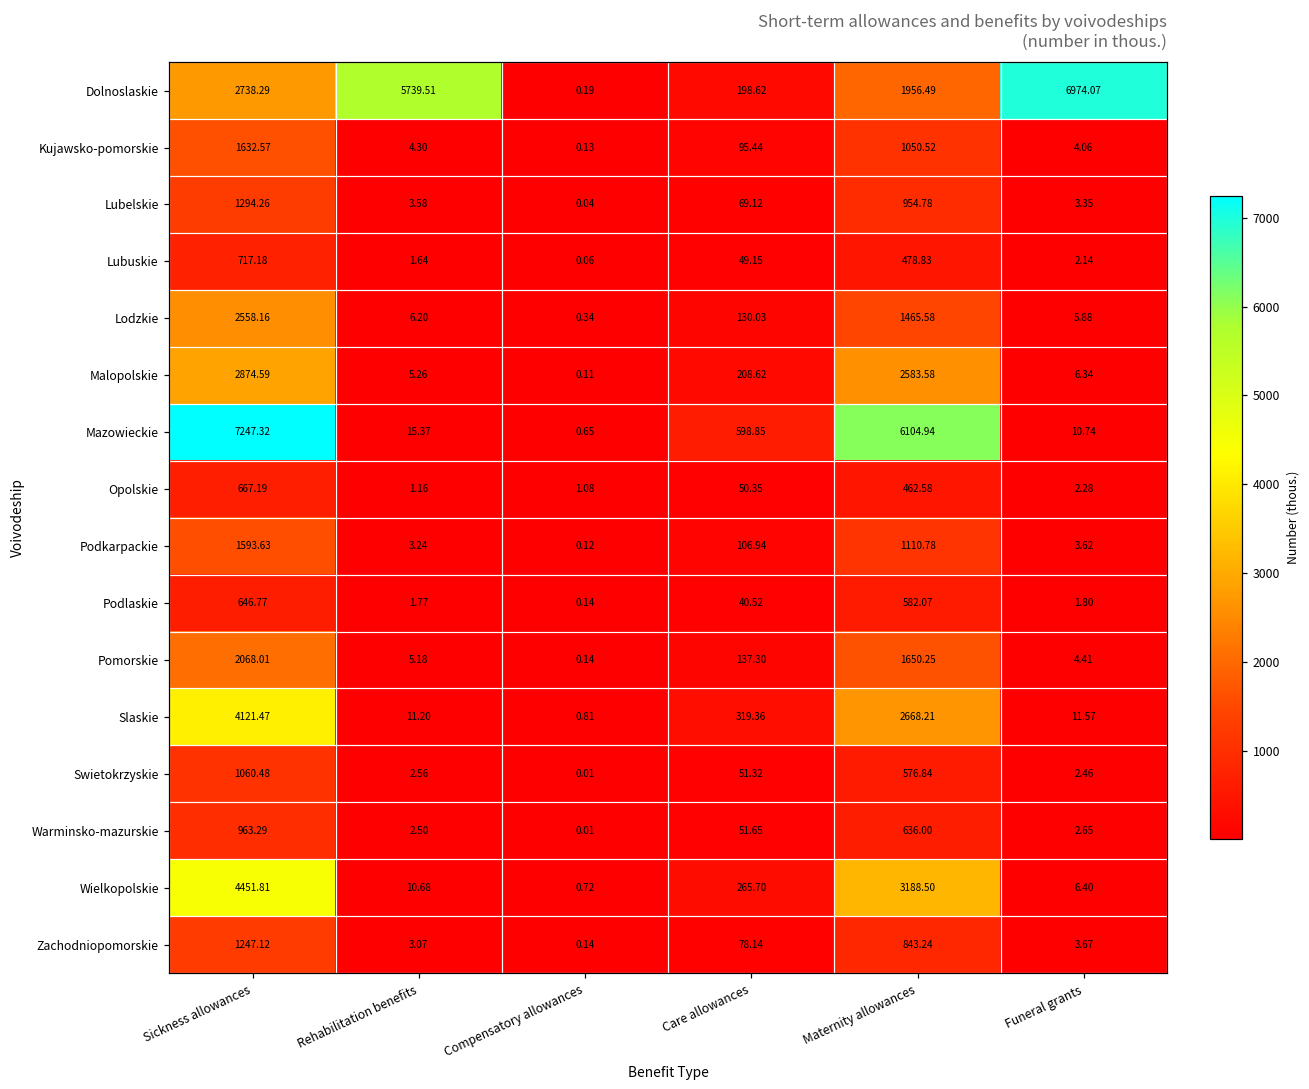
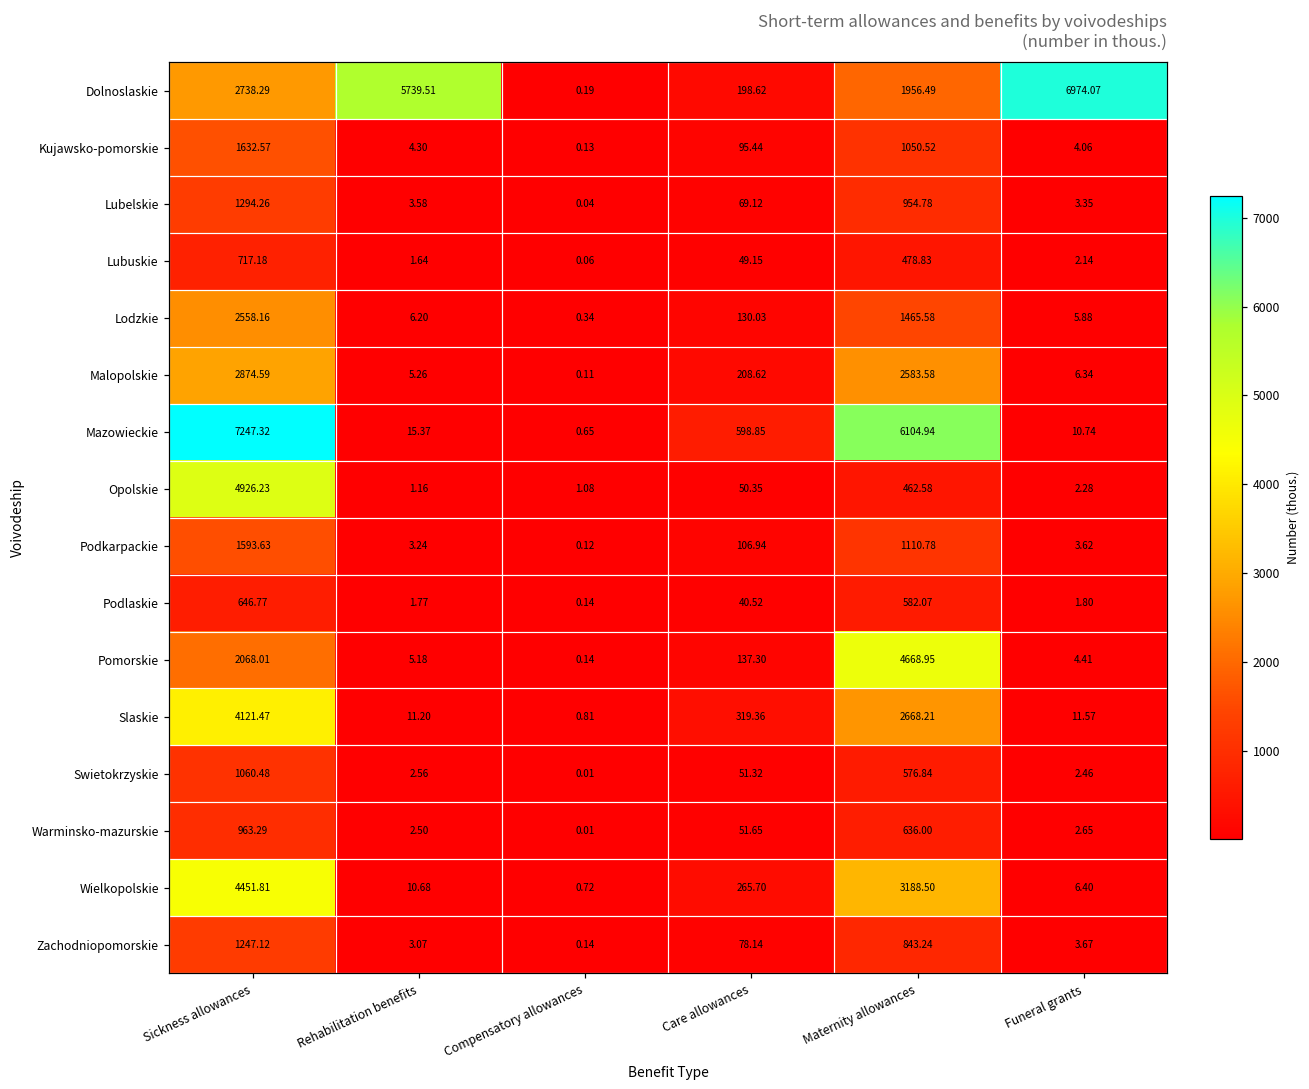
  {
    "Dolnoslaskie": {
      "Sickness allowances": 2738.29,
      "Rehabilitation benefits": 5739.51,
      "Compensatory allowances": 0.19,
      "Care allowances": 198.62,
      "Maternity allowances": 1956.49,
      "Funeral grants": 6974.07
    },
    "Kujawsko-pomorskie": {
      "Sickness allowances": 1632.57,
      "Rehabilitation benefits": 4.30,
      "Compensatory allowances": 0.13,
      "Care allowances": 95.44,
      "Maternity allowances": 1050.52,
      "Funeral grants": 4.06
    },
    "Lubelskie": {
      "Sickness allowances": 1294.26,
      "Rehabilitation benefits": 3.58,
      "Compensatory allowances": 0.04,
      "Care allowances": 69.12,
      "Maternity allowances": 954.78,
      "Funeral grants": 3.35
    },
    "Lubuskie": {
      "Sickness allowances": 717.18,
      "Rehabilitation benefits": 1.64,
      "Compensatory allowances": 0.06,
      "Care allowances": 49.15,
      "Maternity allowances": 478.83,
      "Funeral grants": 2.14
    },
    "Lodzkie": {
      "Sickness allowances": 2558.16,
      "Rehabilitation benefits": 6.20,
      "Compensatory allowances": 0.34,
      "Care allowances": 130.03,
      "Maternity allowances": 1465.58,
      "Funeral grants": 5.88
    },
    "Malopolskie": {
      "Sickness allowances": 2874.59,
      "Rehabilitation benefits": 5.26,
      "Compensatory allowances": 0.11,
      "Care allowances": 208.62,
      "Maternity allowances": 2583.58,
      "Funeral grants": 6.34
    },
    "Mazowieckie": {
      "Sickness allowances": 7247.32,
      "Rehabilitation benefits": 15.37,
      "Compensatory allowances": 0.65,
      "Care allowances": 598.85,
      "Maternity allowances": 6104.94,
      "Funeral grants": 10.74
    },
    "Opolskie": {
-     "Sickness allowances": 667.19,
+     "Sickness allowances": 4926.23,
      "Rehabilitation benefits": 1.16,
      "Compensatory allowances": 1.08,
      "Care allowances": 50.35,
      "Maternity allowances": 462.58,
      "Funeral grants": 2.28
    },
    "Podkarpackie": {
      "Sickness allowances": 1593.63,
      "Rehabilitation benefits": 3.24,
      "Compensatory allowances": 0.12,
      "Care allowances": 106.94,
      "Maternity allowances": 1110.78,
      "Funeral grants": 3.62
    },
    "Podlaskie": {
      "Sickness allowances": 646.77,
      "Rehabilitation benefits": 1.77,
      "Compensatory allowances": 0.14,
      "Care allowances": 40.52,
      "Maternity allowances": 582.07,
      "Funeral grants": 1.80
    },
    "Pomorskie": {
      "Sickness allowances": 2068.01,
      "Rehabilitation benefits": 5.18,
      "Compensatory allowances": 0.14,
      "Care allowances": 137.30,
-     "Maternity allowances": 1650.25,
+     "Maternity allowances": 4668.95,
      "Funeral grants": 4.41
    },
    "Slaskie": {
      "Sickness allowances": 4121.47,
      "Rehabilitation benefits": 11.20,
      "Compensatory allowances": 0.81,
      "Care allowances": 319.36,
      "Maternity allowances": 2668.21,
      "Funeral grants": 11.57
    },
    "Swietokrzyskie": {
      "Sickness allowances": 1060.48,
      "Rehabilitation benefits": 2.56,
      "Compensatory allowances": 0.01,
      "Care allowances": 51.32,
      "Maternity allowances": 576.84,
      "Funeral grants": 2.46
    },
    "Warminsko-mazurskie": {
      "Sickness allowances": 963.29,
      "Rehabilitation benefits": 2.50,
      "Compensatory allowances": 0.01,
      "Care allowances": 51.65,
      "Maternity allowances": 636.00,
      "Funeral grants": 2.65
    },
    "Wielkopolskie": {
      "Sickness allowances": 4451.81,
      "Rehabilitation benefits": 10.68,
      "Compensatory allowances": 0.72,
      "Care allowances": 265.70,
      "Maternity allowances": 3188.50,
      "Funeral grants": 6.40
    },
    "Zachodniopomorskie": {
      "Sickness allowances": 1247.12,
      "Rehabilitation benefits": 3.07,
      "Compensatory allowances": 0.14,
      "Care allowances": 78.14,
      "Maternity allowances": 843.24,
      "Funeral grants": 3.67
    }
  }
